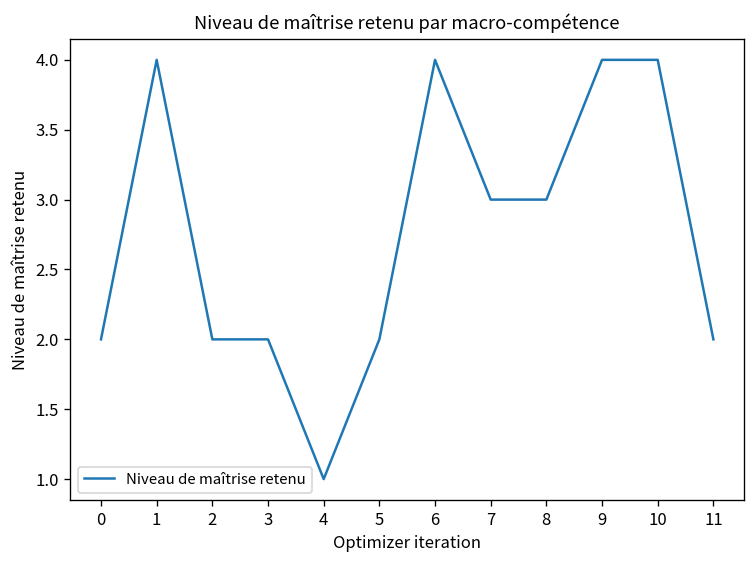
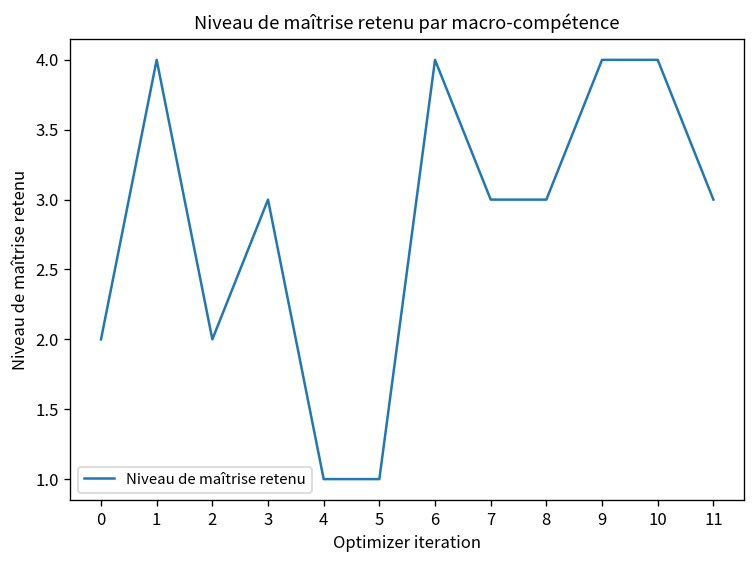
  {
    "0": 2,
    "1": 4,
    "2": 2,
-   "3": 2,
+   "3": 3,
    "4": 1,
-   "5": 2,
+   "5": 1,
    "6": 4,
    "7": 3,
    "8": 3,
    "9": 4,
    "10": 4,
-   "11": 2
+   "11": 3
  }
